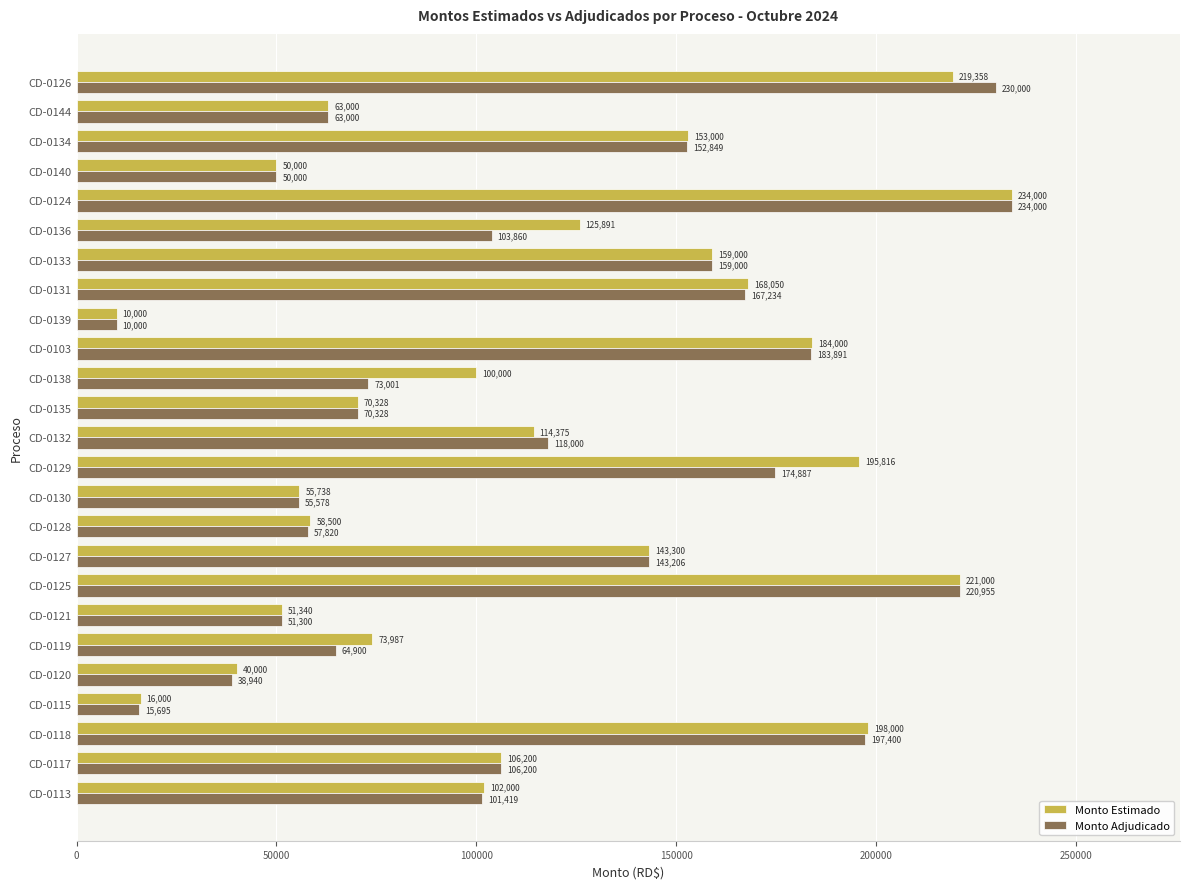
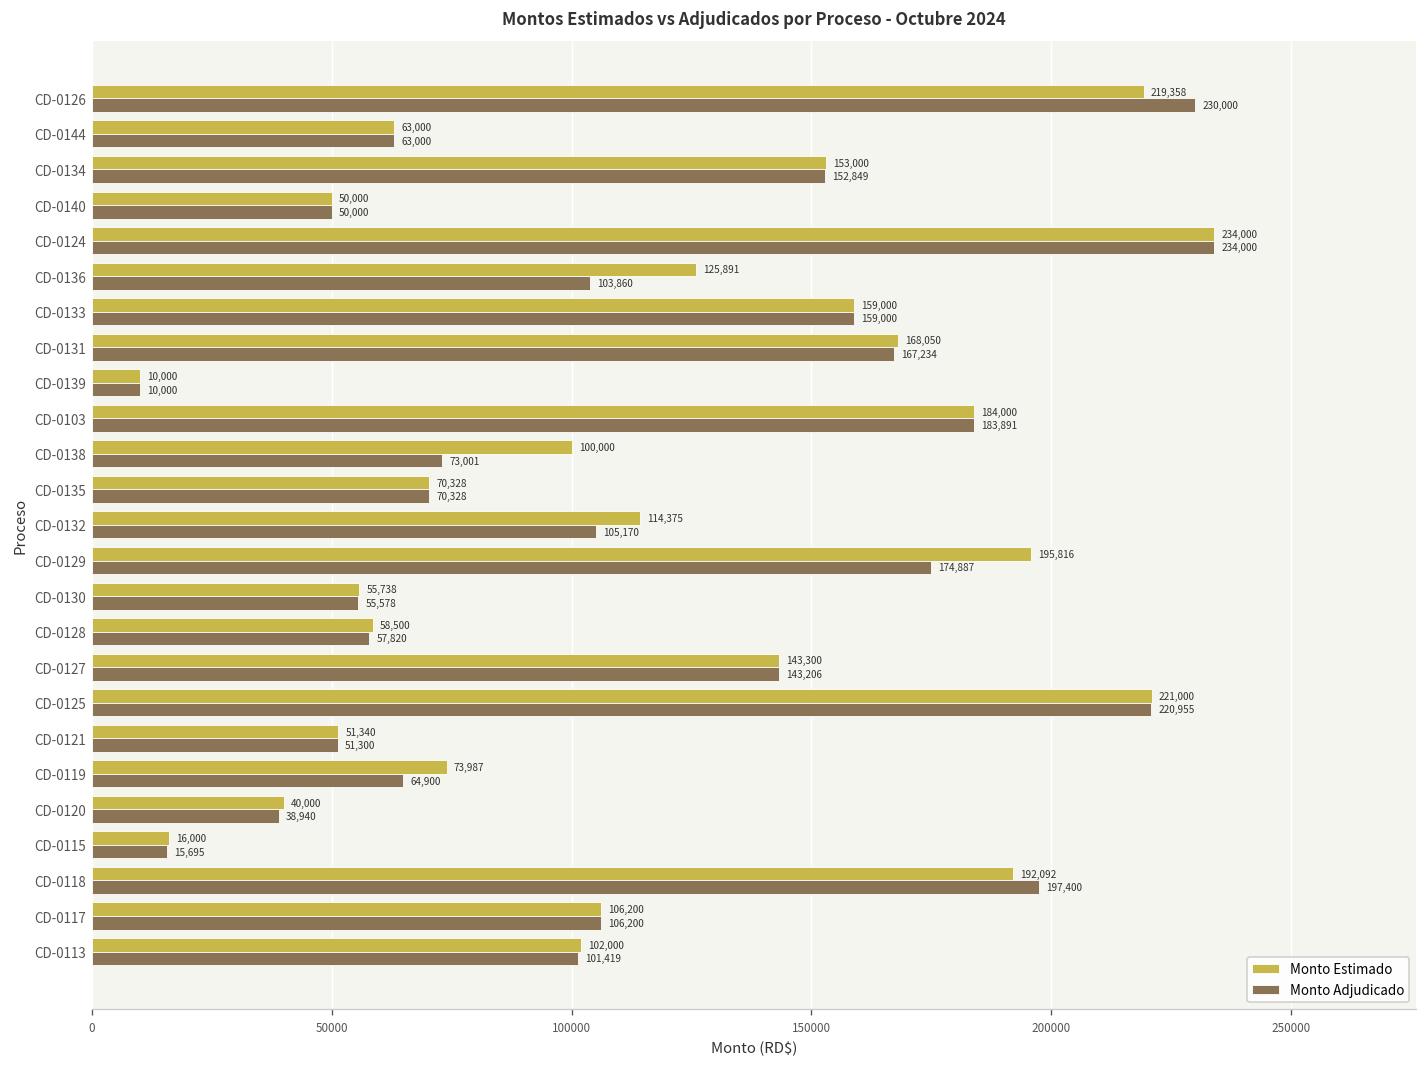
  {
    "Monto Estimado": {
      "CD-0126": "219,358",
      "CD-0144": "63,000",
      "CD-0134": "153,000",
      "CD-0140": "50,000",
      "CD-0124": "234,000",
      "CD-0136": "125,891",
      "CD-0133": "159,000",
      "CD-0131": "168,050",
      "CD-0139": "10,000",
      "CD-0103": "184,000",
      "CD-0138": "100,000",
      "CD-0135": "70,328",
      "CD-0132": "114,375",
      "CD-0129": "195,816",
      "CD-0130": "55,738",
      "CD-0128": "58,500",
      "CD-0127": "143,300",
      "CD-0125": "221,000",
      "CD-0121": "51,340",
      "CD-0119": "73,987",
      "CD-0120": "40,000",
      "CD-0115": "16,000",
-     "CD-0118": "198,000",
+     "CD-0118": "192,092",
      "CD-0117": "106,200",
      "CD-0113": "102,000"
    },
    "Monto Adjudicado": {
      "CD-0126": "230,000",
      "CD-0144": "63,000",
      "CD-0134": "152,849",
      "CD-0140": "50,000",
      "CD-0124": "234,000",
      "CD-0136": "103,860",
      "CD-0133": "159,000",
      "CD-0131": "167,234",
      "CD-0139": "10,000",
      "CD-0103": "183,891",
      "CD-0138": "73,001",
      "CD-0135": "70,328",
-     "CD-0132": "118,000",
+     "CD-0132": "105,170",
      "CD-0129": "174,887",
      "CD-0130": "55,578",
      "CD-0128": "57,820",
      "CD-0127": "143,206",
      "CD-0125": "220,955",
      "CD-0121": "51,300",
      "CD-0119": "64,900",
      "CD-0120": "38,940",
      "CD-0115": "15,695",
      "CD-0118": "197,400",
      "CD-0117": "106,200",
      "CD-0113": "101,419"
    }
  }
